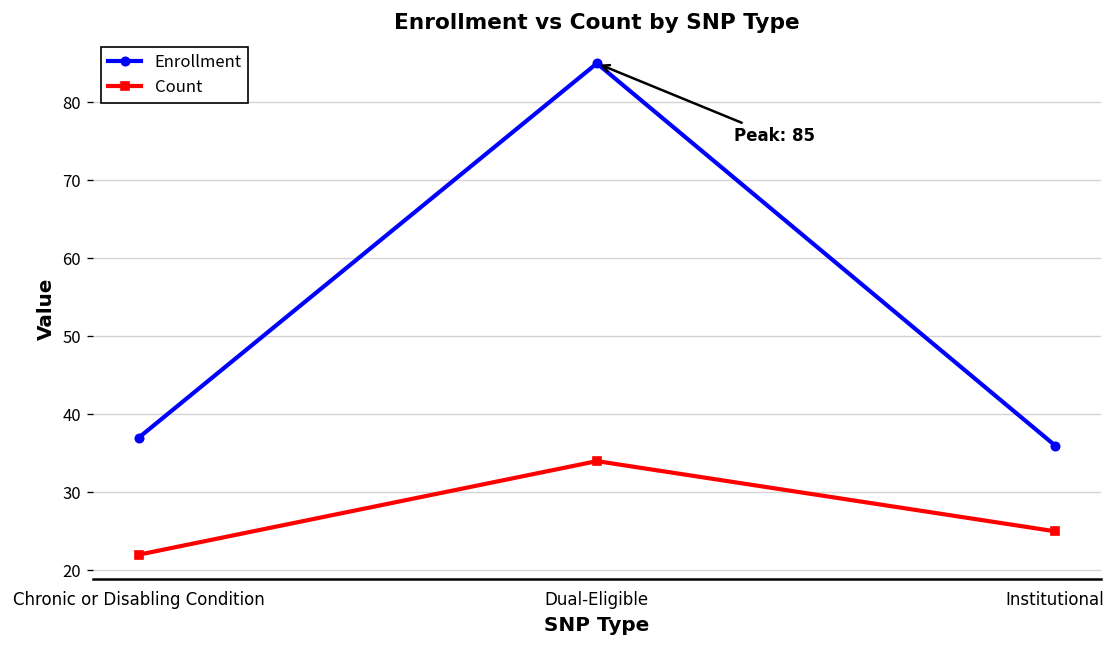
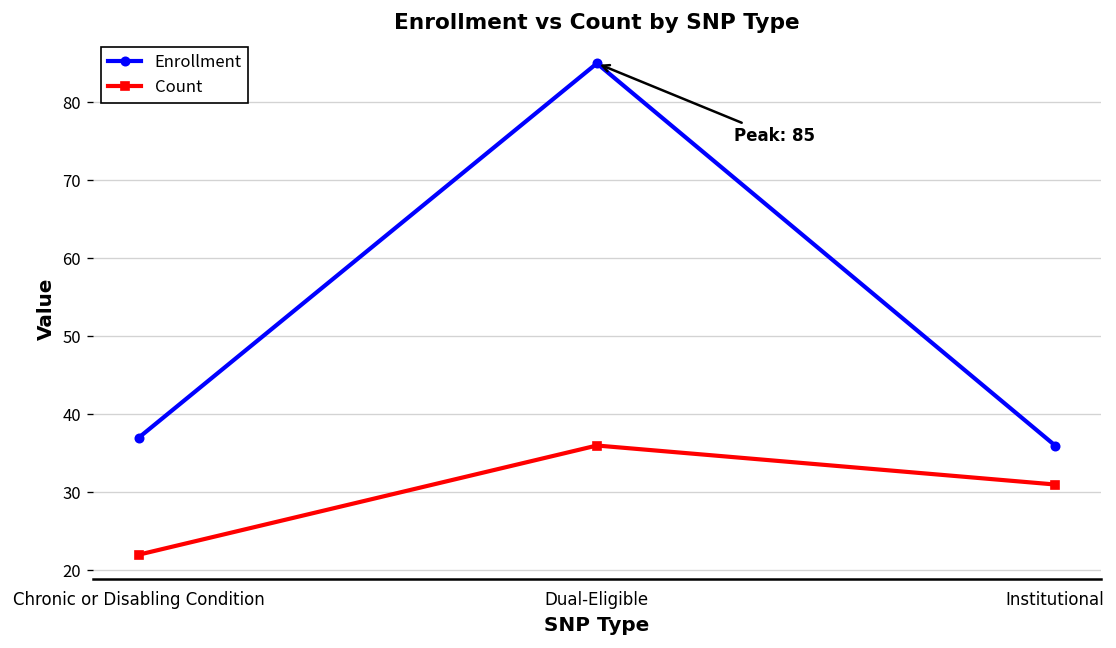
  {
    "Enrollment": {
      "Dual-Eligible": 85
    },
    "Count": {
      "Chronic or Disabling Condition": 22,
-     "Dual-Eligible": 34,
-     "Institutional": 25
+     "Dual-Eligible": 36,
+     "Institutional": 31
    }
  }
